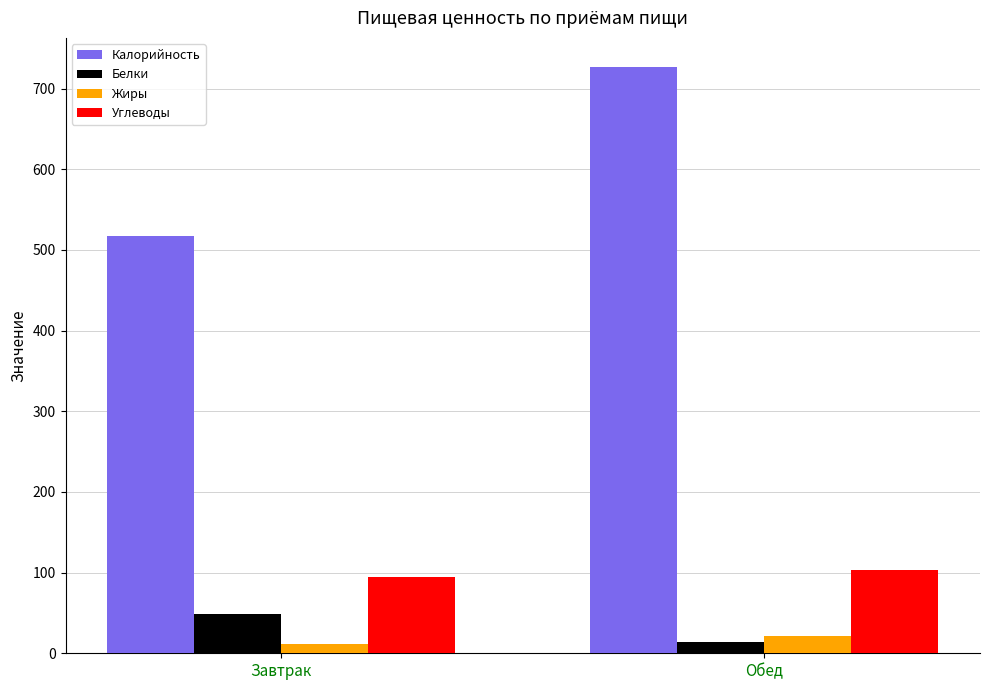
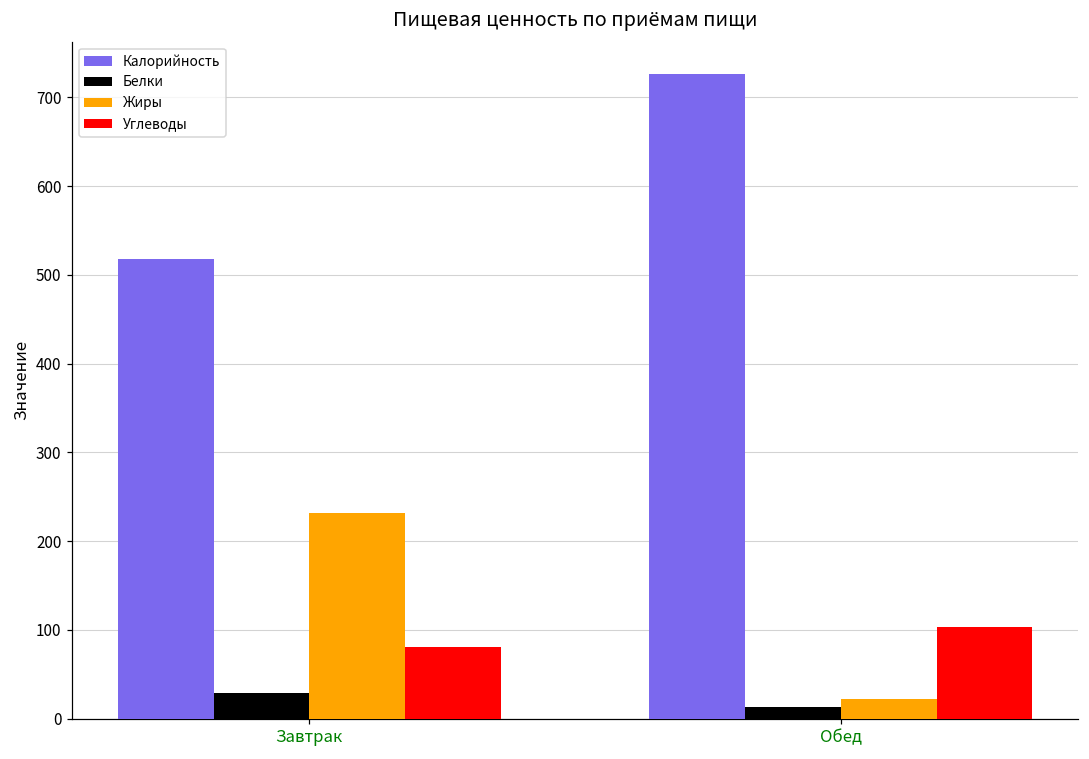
  {
    "Калорийность": {
      "Завтрак": 520,
      "Обед": 730
    },
    "Белки": {
-     "Завтрак": 50,
+     "Завтрак": 30,
      "Обед": 10
    },
    "Жиры": {
-     "Завтрак": 10,
+     "Завтрак": 230,
      "Обед": 20
    },
    "Углеводы": {
-     "Завтрак": 90,
+     "Завтрак": 80,
      "Обед": 100
    }
  }
